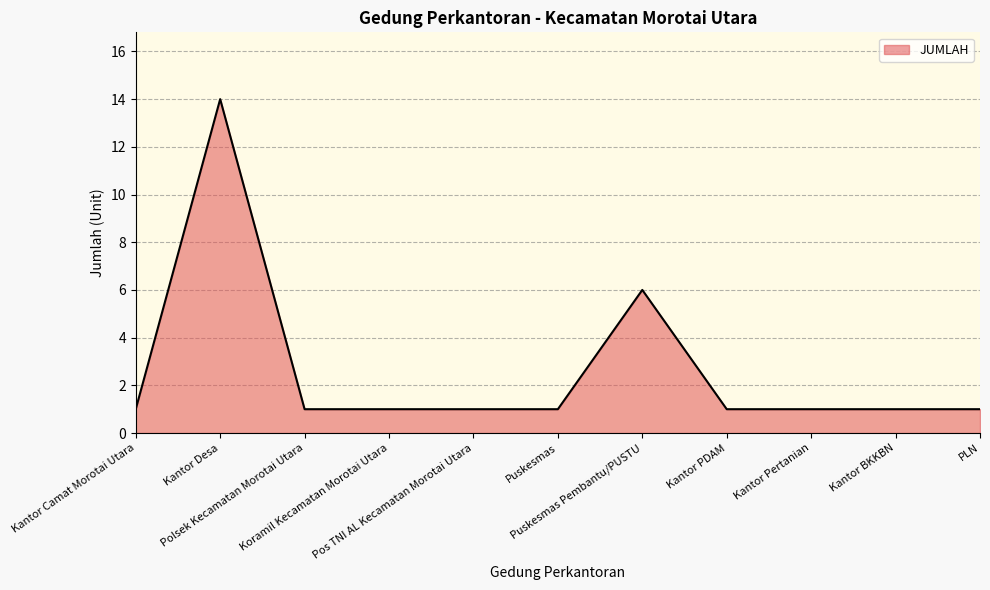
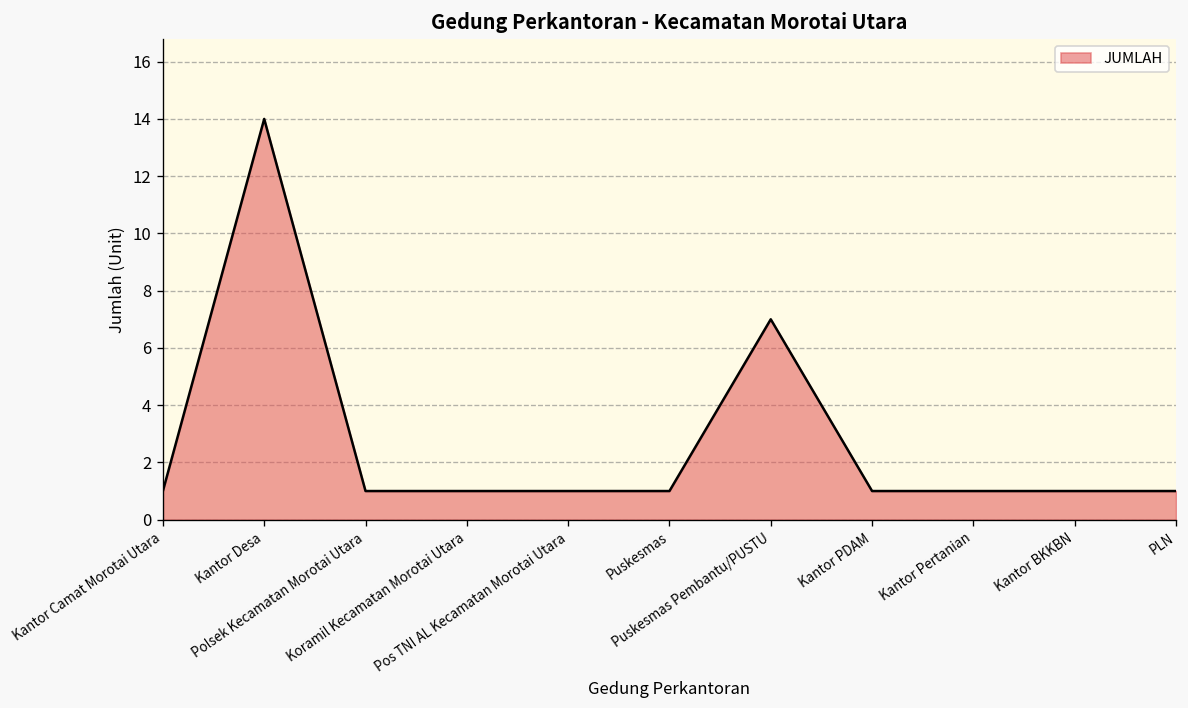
  {
    "Kantor Camat Morotai Utara": 1,
    "Kantor Desa": 14,
    "Polsek Kecamatan Morotai Utara": 1,
    "Koramil Kecamatan Morotai Utara": 1,
    "Pos TNI AL Kecamatan Morotai Utara": 1,
    "Puskesmas": 1,
-   "Puskesmas Pembantu/PUSTU": 6,
+   "Puskesmas Pembantu/PUSTU": 7,
    "Kantor PDAM": 1,
    "Kantor Pertanian": 1,
    "Kantor BKKBN": 1,
    "PLN": 1
  }
